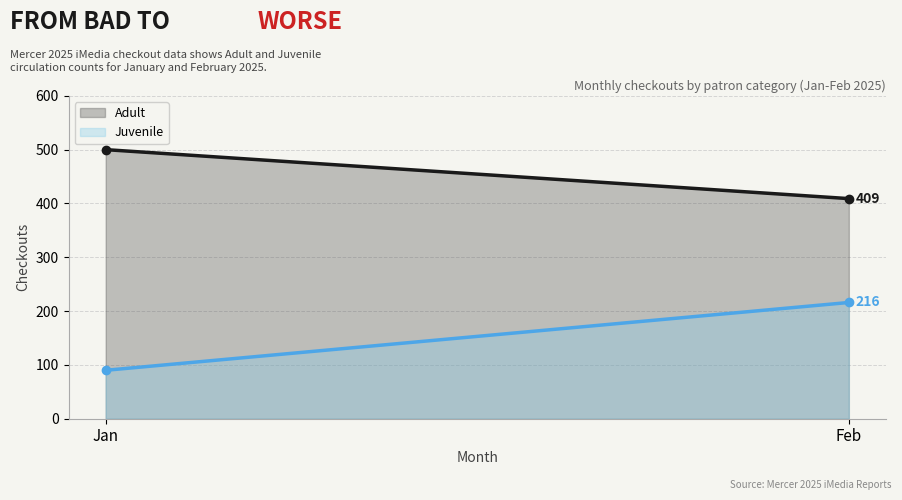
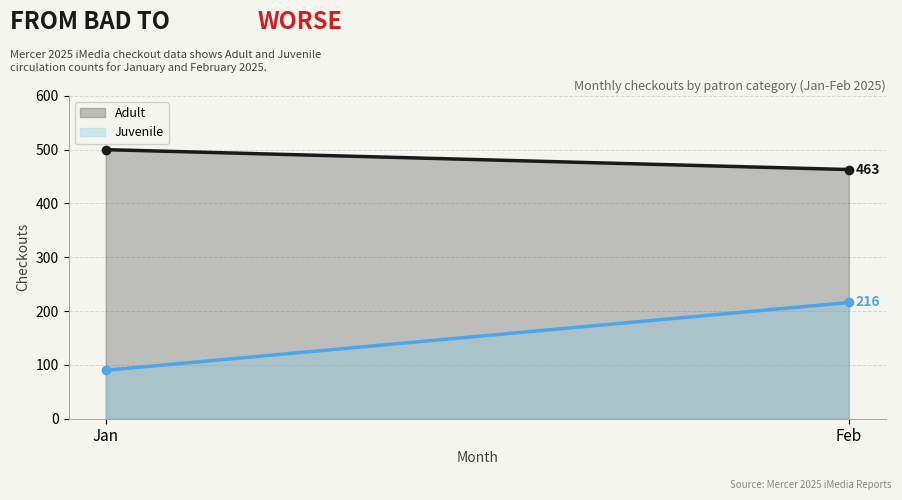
  {
    "Adult": {
-     "Feb": 409
+     "Feb": 463
    },
    "Juvenile": {
      "Feb": 216
    }
  }
